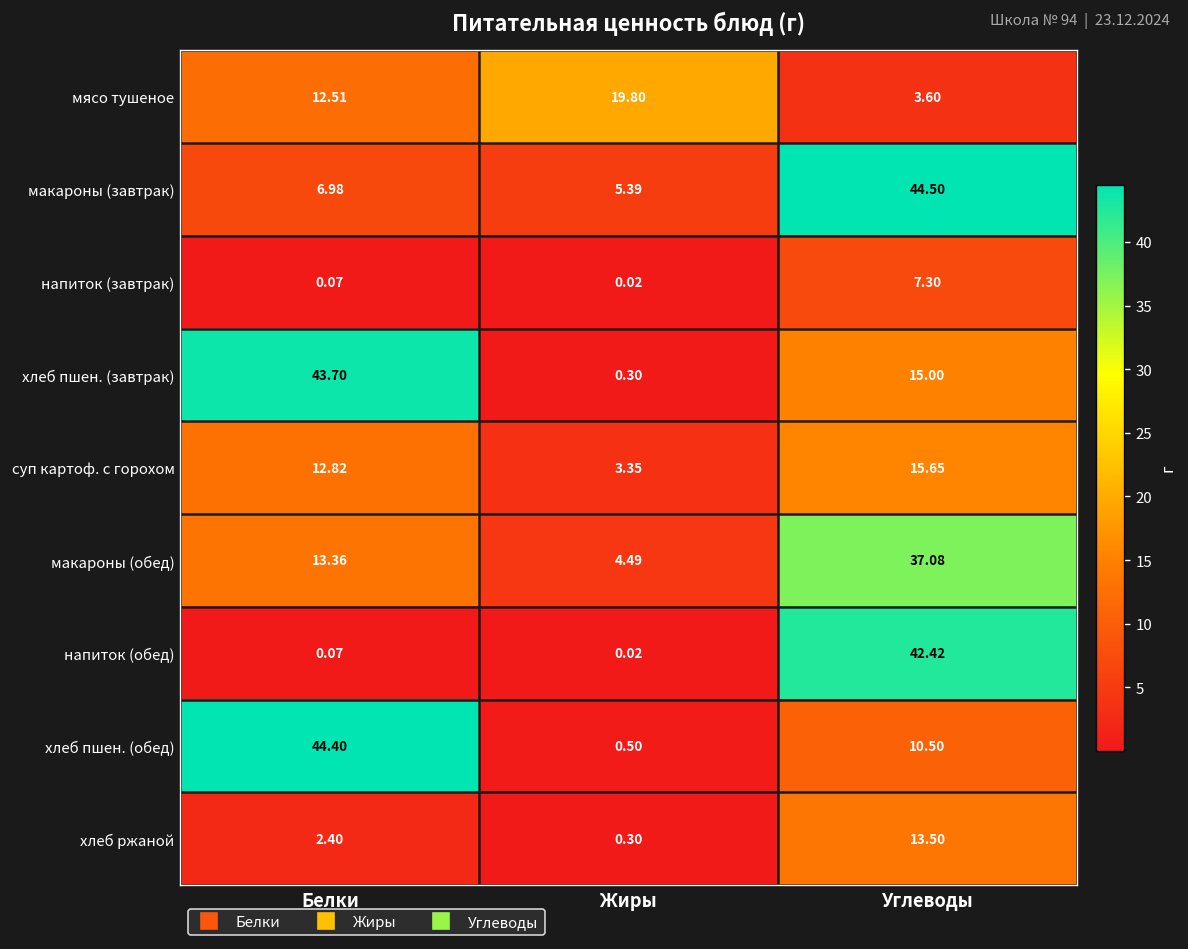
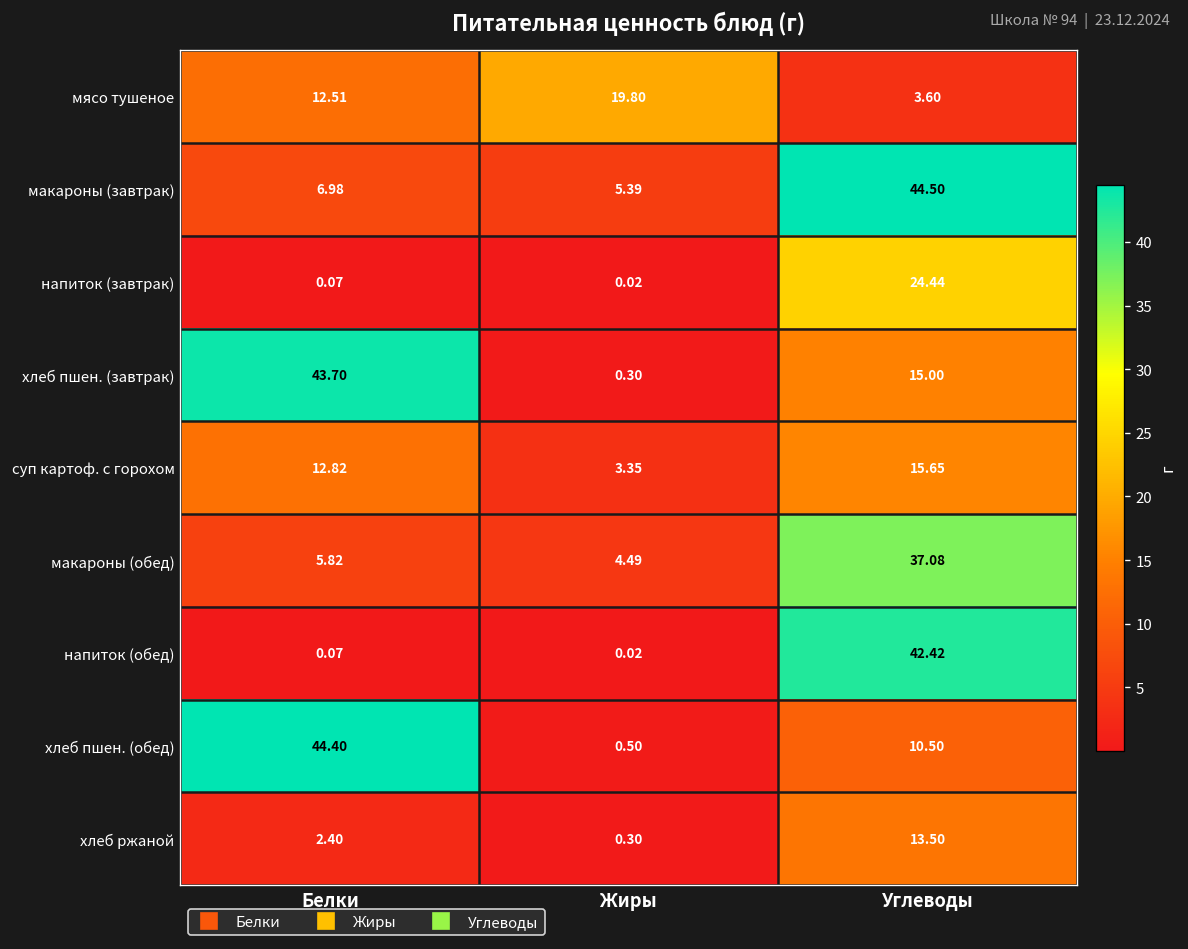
  {
    "мясо тушеное": {
      "Белки": 12.51,
      "Жиры": 19.80,
      "Углеводы": 3.60
    },
    "макароны (завтрак)": {
      "Белки": 6.98,
      "Жиры": 5.39,
      "Углеводы": 44.50
    },
    "напиток (завтрак)": {
      "Белки": 0.07,
      "Жиры": 0.02,
-     "Углеводы": 7.30
+     "Углеводы": 24.44
    },
    "хлеб пшен. (завтрак)": {
      "Белки": 43.70,
      "Жиры": 0.30,
      "Углеводы": 15.00
    },
    "суп картоф. с горохом": {
      "Белки": 12.82,
      "Жиры": 3.35,
      "Углеводы": 15.65
    },
    "макароны (обед)": {
-     "Белки": 13.36,
+     "Белки": 5.82,
      "Жиры": 4.49,
      "Углеводы": 37.08
    },
    "напиток (обед)": {
      "Белки": 0.07,
      "Жиры": 0.02,
      "Углеводы": 42.42
    },
    "хлеб пшен. (обед)": {
      "Белки": 44.40,
      "Жиры": 0.50,
      "Углеводы": 10.50
    },
    "хлеб ржаной": {
      "Белки": 2.40,
      "Жиры": 0.30,
      "Углеводы": 13.50
    }
  }
